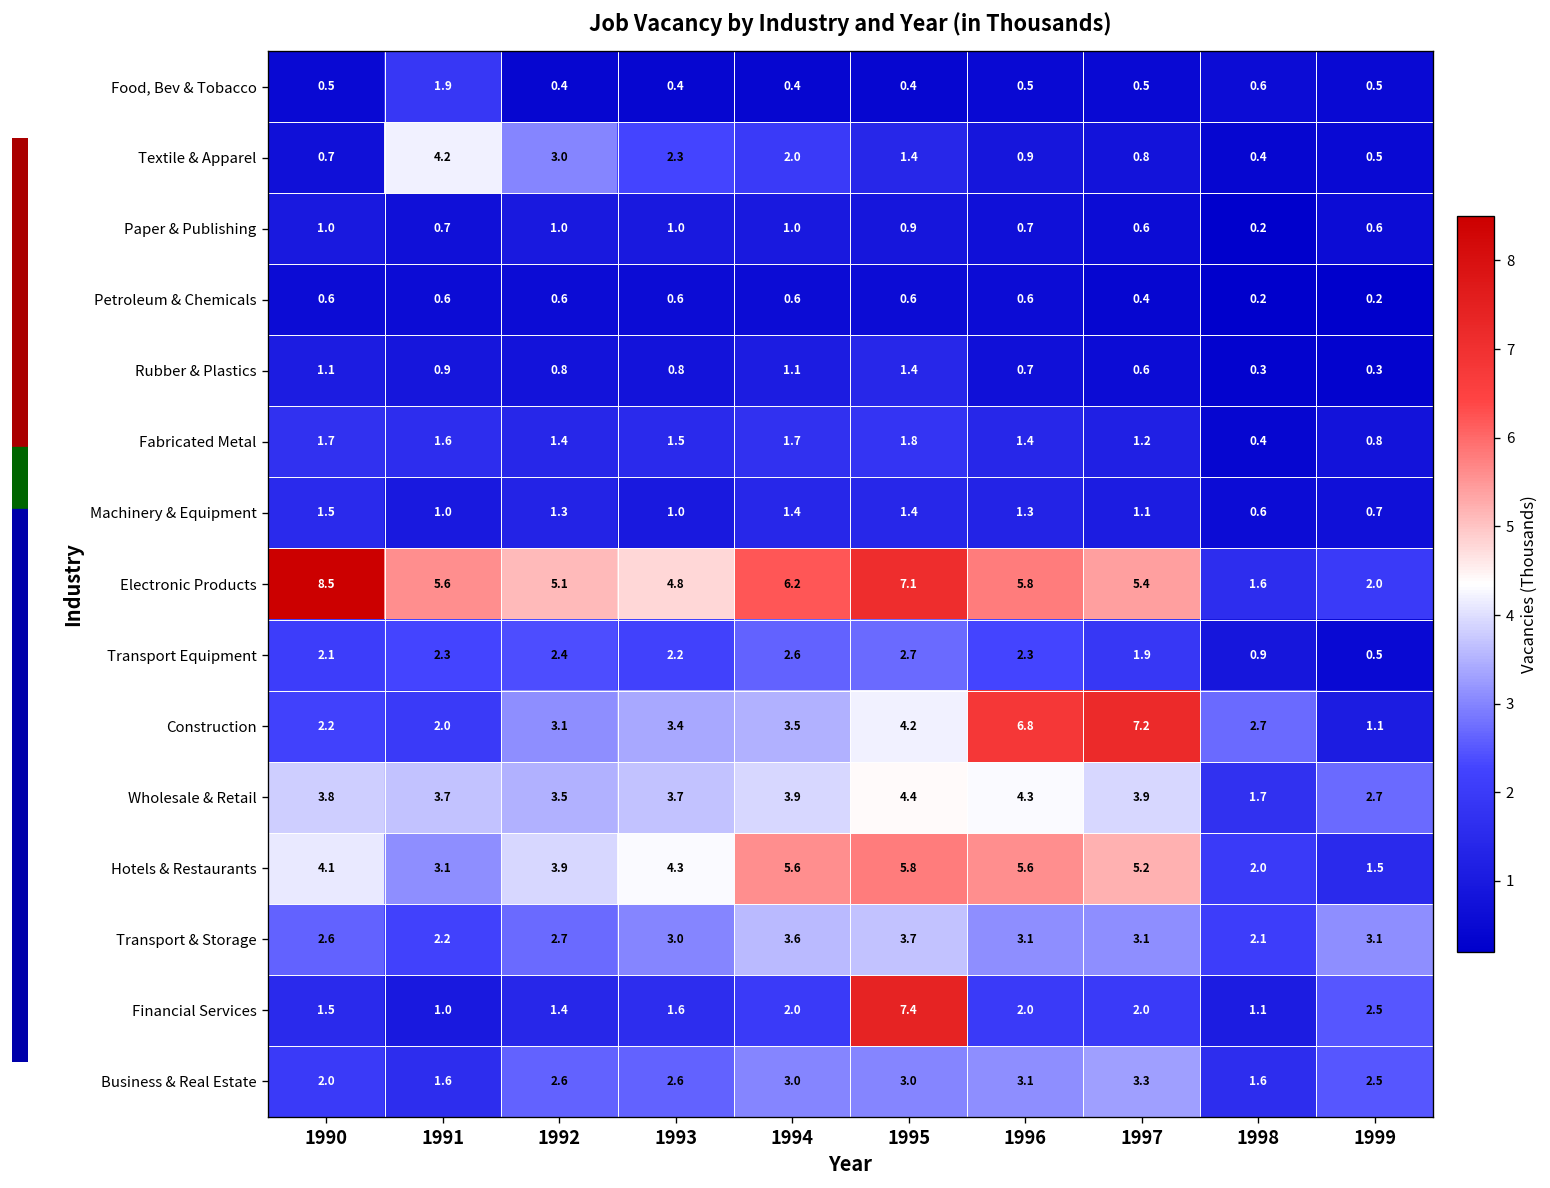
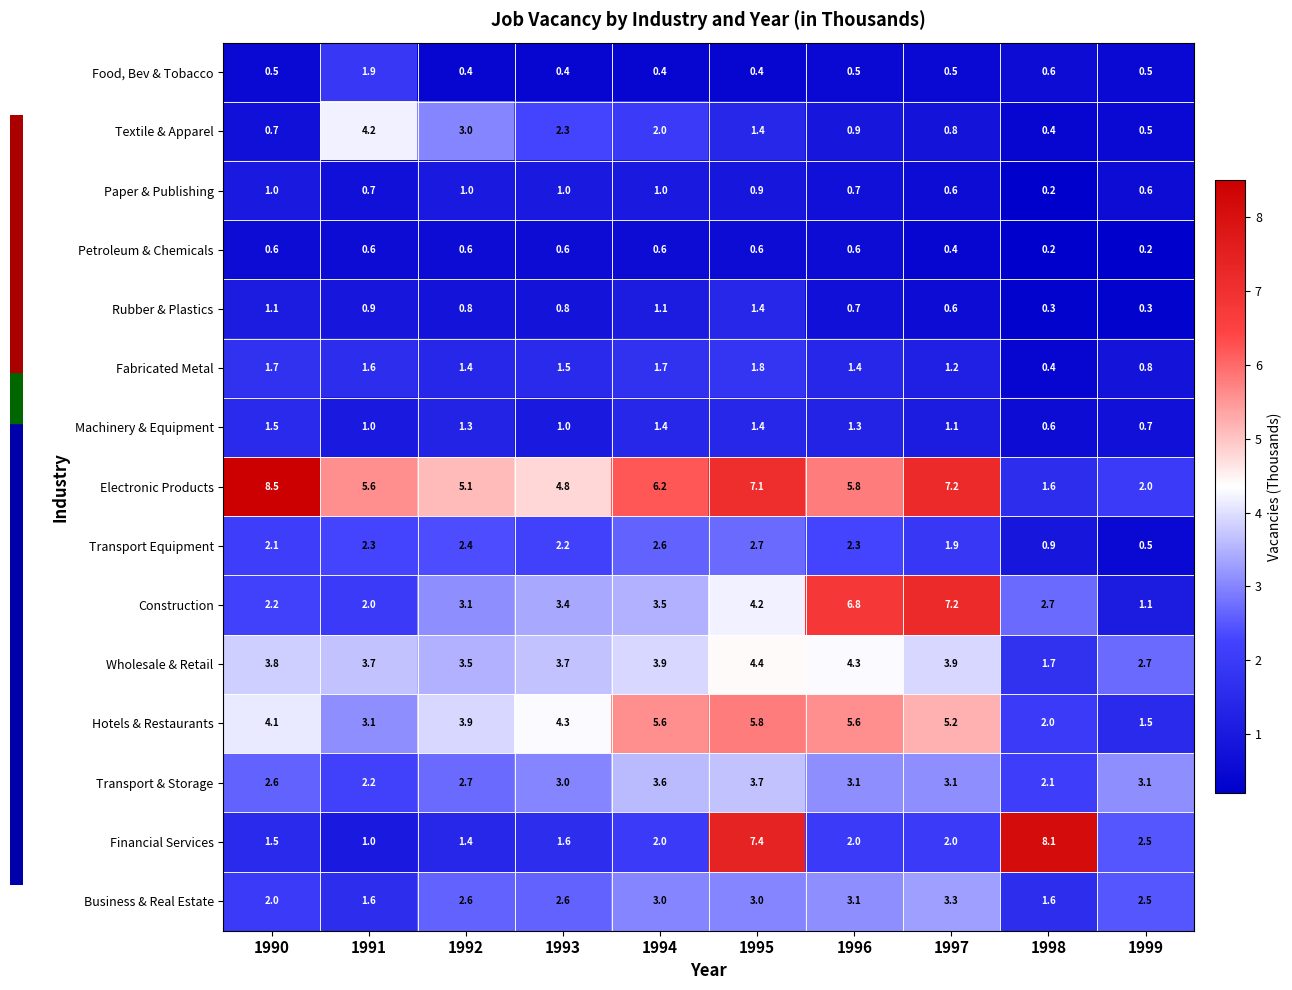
  {
    "Food, Bev & Tobacco": {
      "1990": 0.5,
      "1991": 1.9,
      "1992": 0.4,
      "1993": 0.4,
      "1994": 0.4,
      "1995": 0.4,
      "1996": 0.5,
      "1997": 0.5,
      "1998": 0.6,
      "1999": 0.5
    },
    "Textile & Apparel": {
      "1990": 0.7,
      "1991": 4.2,
      "1992": 3.0,
      "1993": 2.3,
      "1994": 2.0,
      "1995": 1.4,
      "1996": 0.9,
      "1997": 0.8,
      "1998": 0.4,
      "1999": 0.5
    },
    "Paper & Publishing": {
      "1990": 1.0,
      "1991": 0.7,
      "1992": 1.0,
      "1993": 1.0,
      "1994": 1.0,
      "1995": 0.9,
      "1996": 0.7,
      "1997": 0.6,
      "1998": 0.2,
      "1999": 0.6
    },
    "Petroleum & Chemicals": {
      "1990": 0.6,
      "1991": 0.6,
      "1992": 0.6,
      "1993": 0.6,
      "1994": 0.6,
      "1995": 0.6,
      "1996": 0.6,
      "1997": 0.4,
      "1998": 0.2,
      "1999": 0.2
    },
    "Rubber & Plastics": {
      "1990": 1.1,
      "1991": 0.9,
      "1992": 0.8,
      "1993": 0.8,
      "1994": 1.1,
      "1995": 1.4,
      "1996": 0.7,
      "1997": 0.6,
      "1998": 0.3,
      "1999": 0.3
    },
    "Fabricated Metal": {
      "1990": 1.7,
      "1991": 1.6,
      "1992": 1.4,
      "1993": 1.5,
      "1994": 1.7,
      "1995": 1.8,
      "1996": 1.4,
      "1997": 1.2,
      "1998": 0.4,
      "1999": 0.8
    },
    "Machinery & Equipment": {
      "1990": 1.5,
      "1991": 1.0,
      "1992": 1.3,
      "1993": 1.0,
      "1994": 1.4,
      "1995": 1.4,
      "1996": 1.3,
      "1997": 1.1,
      "1998": 0.6,
      "1999": 0.7
    },
    "Electronic Products": {
      "1990": 8.5,
      "1991": 5.6,
      "1992": 5.1,
      "1993": 4.8,
      "1994": 6.2,
      "1995": 7.1,
      "1996": 5.8,
-     "1997": 5.4,
+     "1997": 7.2,
      "1998": 1.6,
      "1999": 2.0
    },
    "Transport Equipment": {
      "1990": 2.1,
      "1991": 2.3,
      "1992": 2.4,
      "1993": 2.2,
      "1994": 2.6,
      "1995": 2.7,
      "1996": 2.3,
      "1997": 1.9,
      "1998": 0.9,
      "1999": 0.5
    },
    "Construction": {
      "1990": 2.2,
      "1991": 2.0,
      "1992": 3.1,
      "1993": 3.4,
      "1994": 3.5,
      "1995": 4.2,
      "1996": 6.8,
      "1997": 7.2,
      "1998": 2.7,
      "1999": 1.1
    },
    "Wholesale & Retail": {
      "1990": 3.8,
      "1991": 3.7,
      "1992": 3.5,
      "1993": 3.7,
      "1994": 3.9,
      "1995": 4.4,
      "1996": 4.3,
      "1997": 3.9,
      "1998": 1.7,
      "1999": 2.7
    },
    "Hotels & Restaurants": {
      "1990": 4.1,
      "1991": 3.1,
      "1992": 3.9,
      "1993": 4.3,
      "1994": 5.6,
      "1995": 5.8,
      "1996": 5.6,
      "1997": 5.2,
      "1998": 2.0,
      "1999": 1.5
    },
    "Transport & Storage": {
      "1990": 2.6,
      "1991": 2.2,
      "1992": 2.7,
      "1993": 3.0,
      "1994": 3.6,
      "1995": 3.7,
      "1996": 3.1,
      "1997": 3.1,
      "1998": 2.1,
      "1999": 3.1
    },
    "Financial Services": {
      "1990": 1.5,
      "1991": 1.0,
      "1992": 1.4,
      "1993": 1.6,
      "1994": 2.0,
      "1995": 7.4,
      "1996": 2.0,
      "1997": 2.0,
-     "1998": 1.1,
+     "1998": 8.1,
      "1999": 2.5
    },
    "Business & Real Estate": {
      "1990": 2.0,
      "1991": 1.6,
      "1992": 2.6,
      "1993": 2.6,
      "1994": 3.0,
      "1995": 3.0,
      "1996": 3.1,
      "1997": 3.3,
      "1998": 1.6,
      "1999": 2.5
    }
  }
